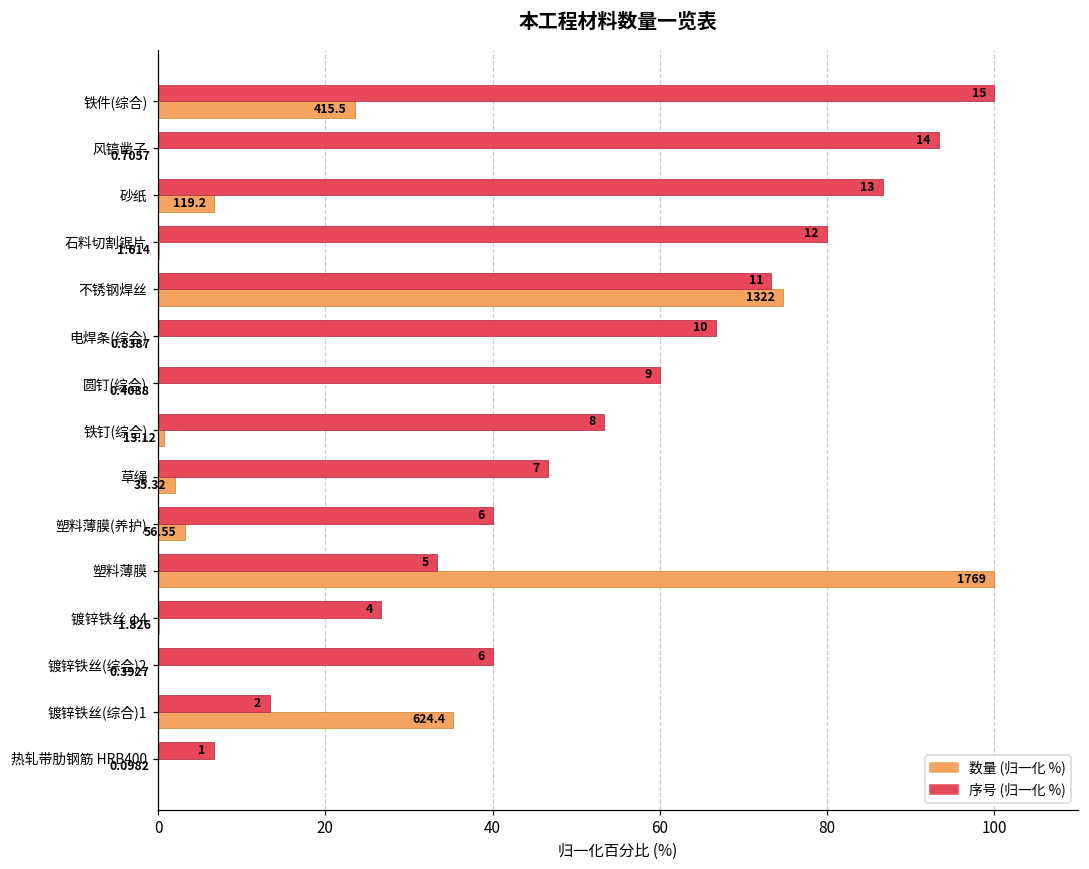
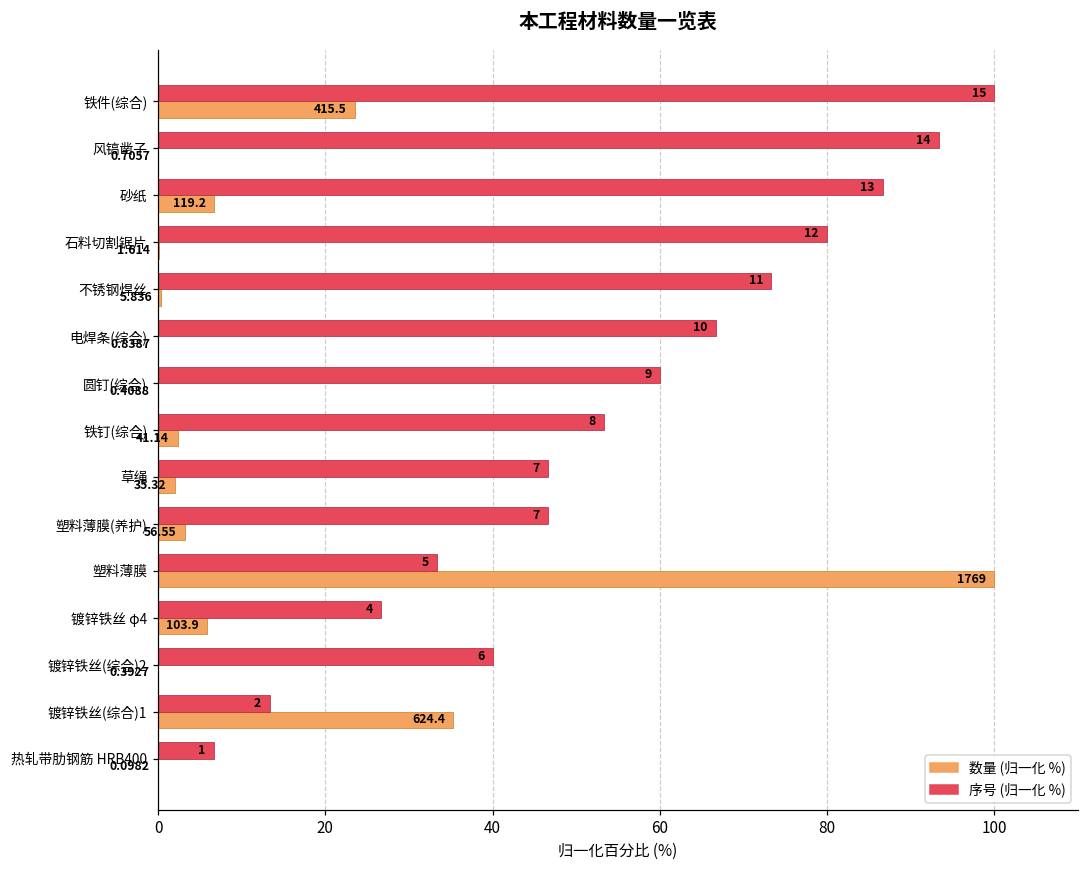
  {
    "数量 (归一化 %)": {
-     "不锈钢焊丝": 1322,
-     "铁钉(综合)": 13.12,
-     "镀锌铁丝 φ4": 1.826
+     "不锈钢焊丝": 5.836,
+     "铁钉(综合)": 41.14,
+     "镀锌铁丝 φ4": 103.9
    },
    "序号 (归一化 %)": {
-     "塑料薄膜(养护)": 6
+     "塑料薄膜(养护)": 7
    }
  }
